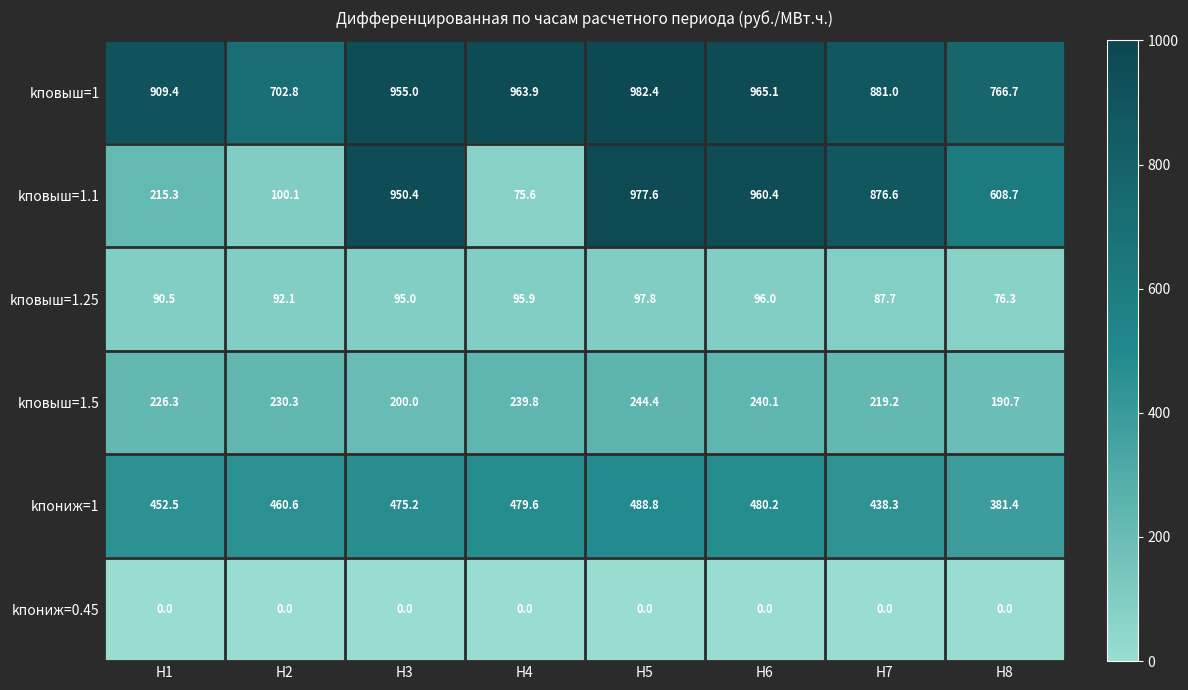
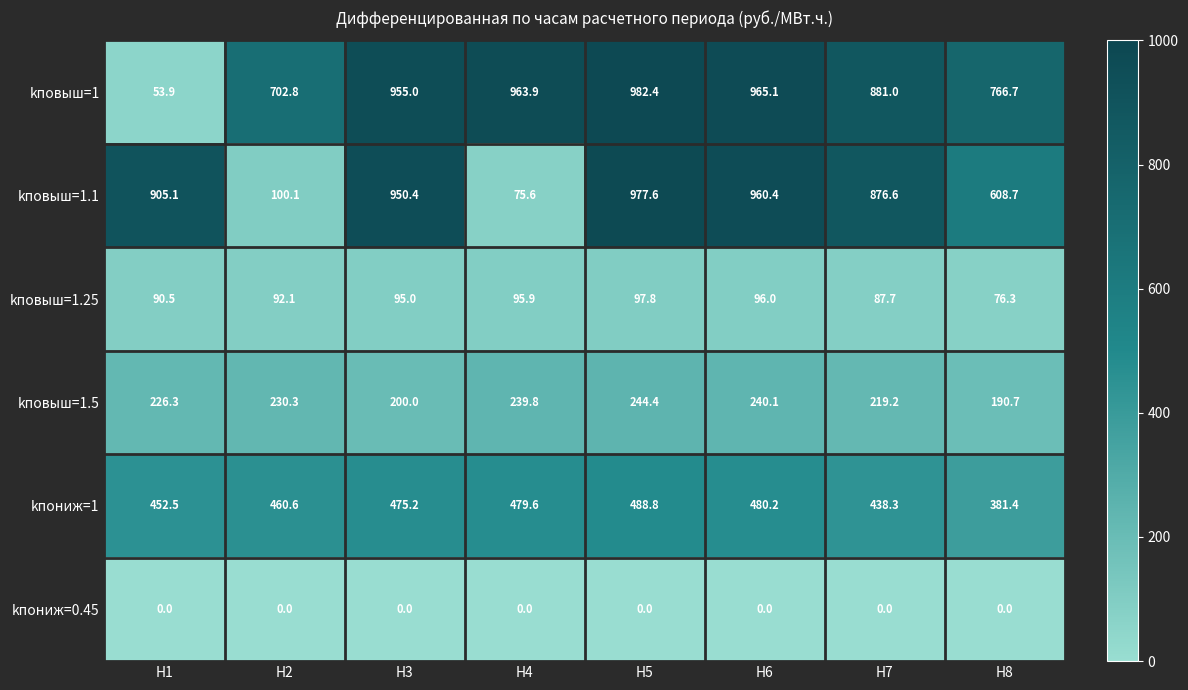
  {
    "kповыш=1": {
-     "H1": 909.4,
+     "H1": 53.9,
      "H2": 702.8,
      "H3": 955.0,
      "H4": 963.9,
      "H5": 982.4,
      "H6": 965.1,
      "H7": 881.0,
      "H8": 766.7
    },
    "kповыш=1.1": {
-     "H1": 215.3,
+     "H1": 905.1,
      "H2": 100.1,
      "H3": 950.4,
      "H4": 75.6,
      "H5": 977.6,
      "H6": 960.4,
      "H7": 876.6,
      "H8": 608.7
    },
    "kповыш=1.25": {
      "H1": 90.5,
      "H2": 92.1,
      "H3": 95.0,
      "H4": 95.9,
      "H5": 97.8,
      "H6": 96.0,
      "H7": 87.7,
      "H8": 76.3
    },
    "kповыш=1.5": {
      "H1": 226.3,
      "H2": 230.3,
      "H3": 200.0,
      "H4": 239.8,
      "H5": 244.4,
      "H6": 240.1,
      "H7": 219.2,
      "H8": 190.7
    },
    "kпониж=1": {
      "H1": 452.5,
      "H2": 460.6,
      "H3": 475.2,
      "H4": 479.6,
      "H5": 488.8,
      "H6": 480.2,
      "H7": 438.3,
      "H8": 381.4
    },
    "kпониж=0.45": {
      "H1": 0.0,
      "H2": 0.0,
      "H3": 0.0,
      "H4": 0.0,
      "H5": 0.0,
      "H6": 0.0,
      "H7": 0.0,
      "H8": 0.0
    }
  }
